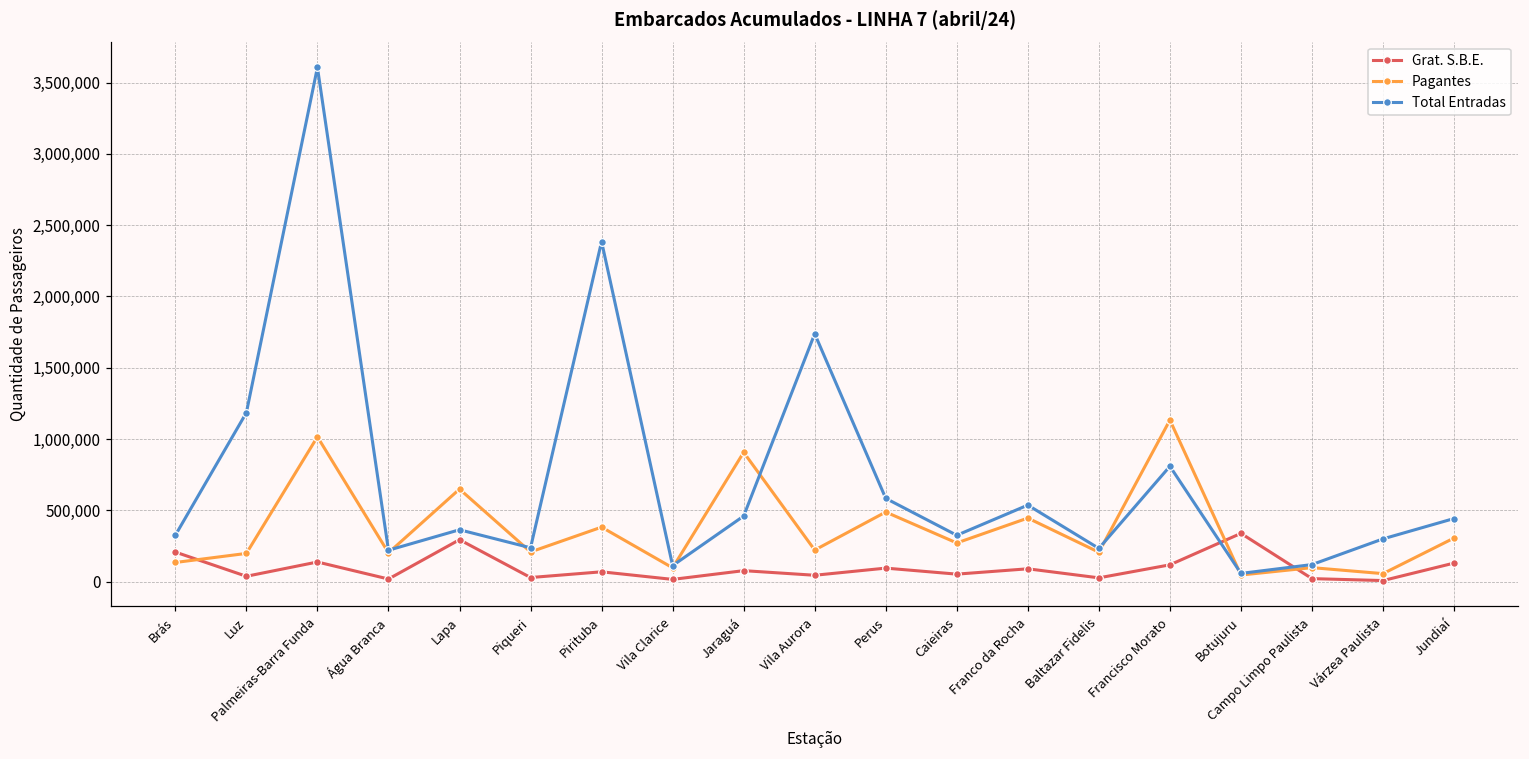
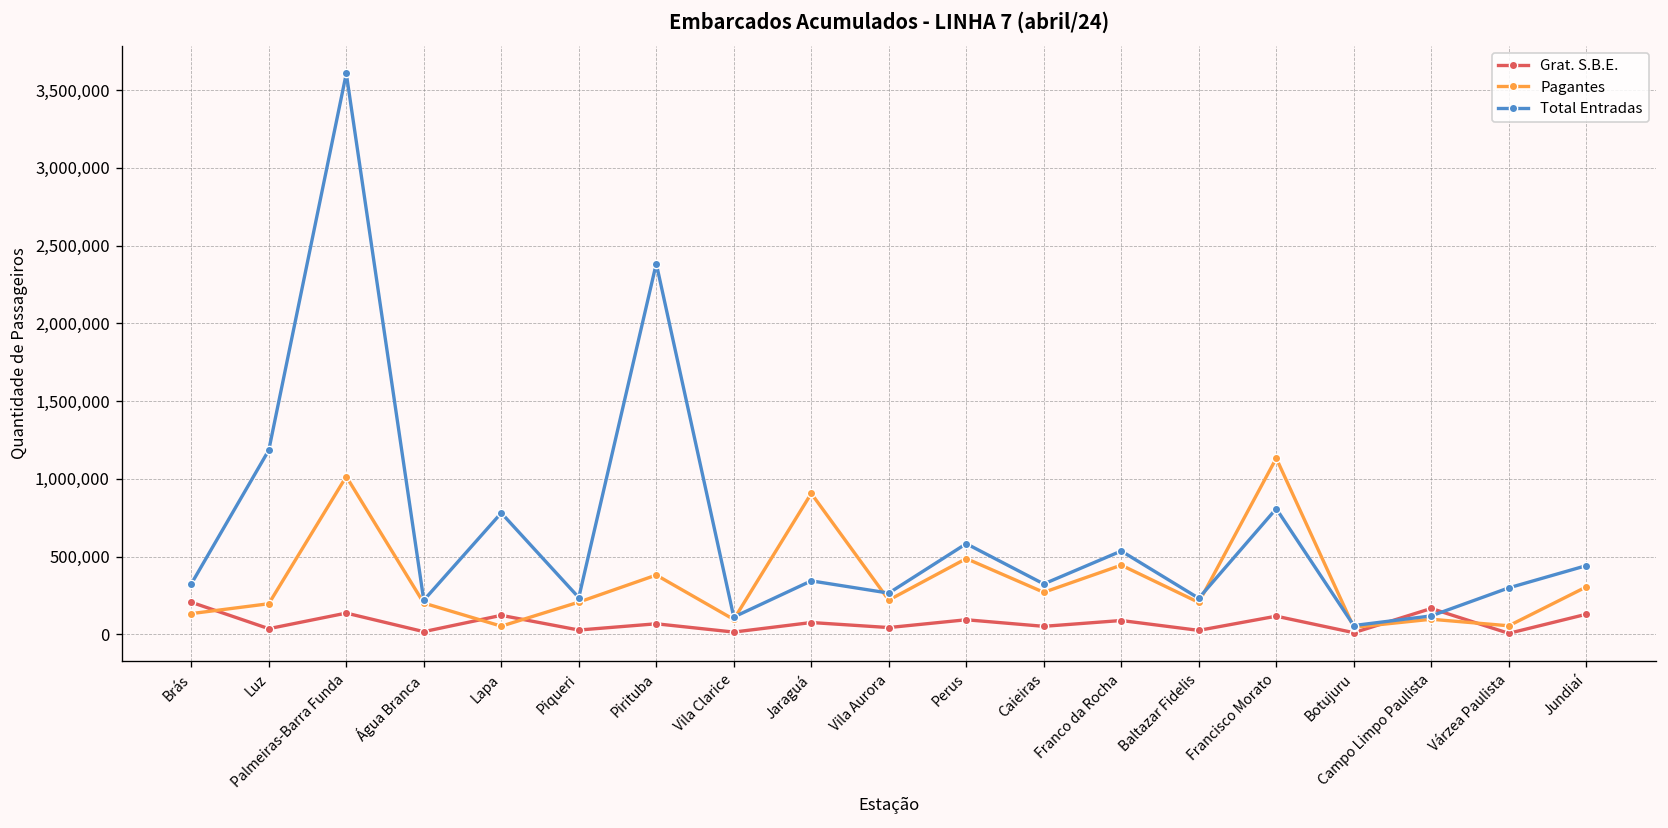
  {
    "Grat. S.B.E.": {
      "Brás": "210,000",
      "Luz": "40,000",
      "Palmeiras-Barra Funda": "140,000",
      "Água Branca": "20,000",
-     "Lapa": "290,000",
+     "Lapa": "120,000",
      "Piqueri": "30,000",
      "Pirituba": "70,000",
      "Vila Clarice": "20,000",
      "Jaraguá": "80,000",
      "Vila Aurora": "40,000",
      "Perus": "90,000",
      "Caieiras": "50,000",
      "Franco da Rocha": "90,000",
      "Baltazar Fidelis": "30,000",
      "Francisco Morato": "120,000",
-     "Botujuru": "340,000",
-     "Campo Limpo Paulista": "20,000",
+     "Botujuru": "10,000",
+     "Campo Limpo Paulista": "170,000",
      "Várzea Paulista": "10,000",
      "Jundiaí": "130,000"
    },
    "Pagantes": {
      "Brás": "130,000",
      "Luz": "200,000",
      "Palmeiras-Barra Funda": "1,020,000",
-     "Lapa": "650,000",
+     "Lapa": "50,000",
      "Piqueri": "210,000",
      "Pirituba": "380,000",
      "Jaraguá": "910,000",
      "Vila Aurora": "220,000",
      "Perus": "490,000",
      "Caieiras": "270,000",
      "Franco da Rocha": "450,000",
      "Baltazar Fidelis": "210,000",
      "Francisco Morato": "1,130,000",
      "Campo Limpo Paulista": "100,000",
      "Várzea Paulista": "60,000",
      "Jundiaí": "310,000"
    },
    "Total Entradas": {
      "Brás": "320,000",
      "Luz": "1,180,000",
      "Palmeiras-Barra Funda": "3,610,000",
-     "Lapa": "360,000",
+     "Lapa": "780,000",
      "Piqueri": "240,000",
      "Pirituba": "2,380,000",
-     "Jaraguá": "460,000",
-     "Vila Aurora": "1,740,000",
+     "Jaraguá": "340,000",
+     "Vila Aurora": "270,000",
      "Perus": "580,000",
      "Caieiras": "320,000",
      "Franco da Rocha": "540,000",
      "Baltazar Fidelis": "230,000",
      "Francisco Morato": "810,000",
      "Campo Limpo Paulista": "120,000",
      "Várzea Paulista": "300,000",
      "Jundiaí": "440,000"
    }
  }
